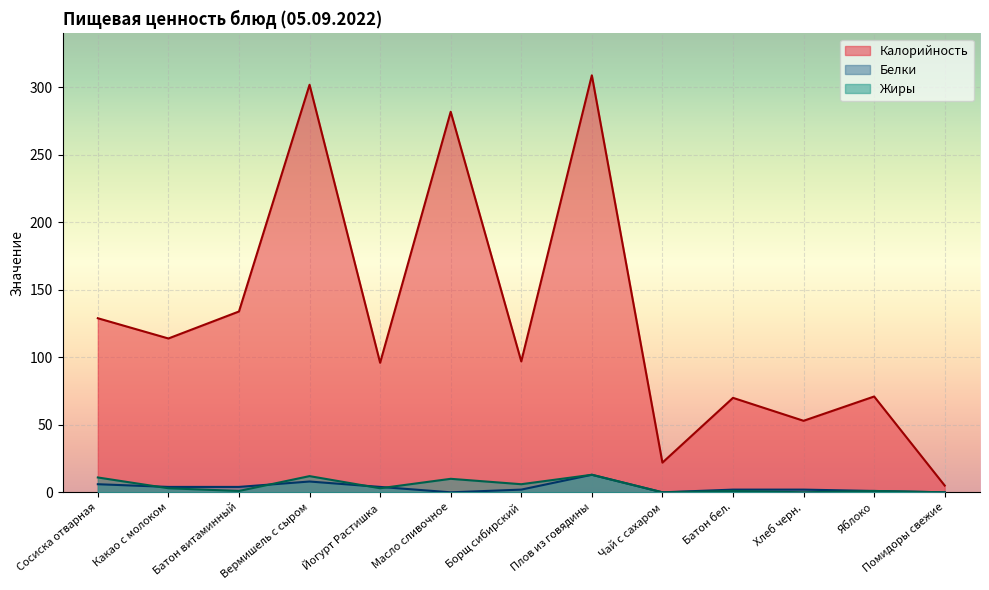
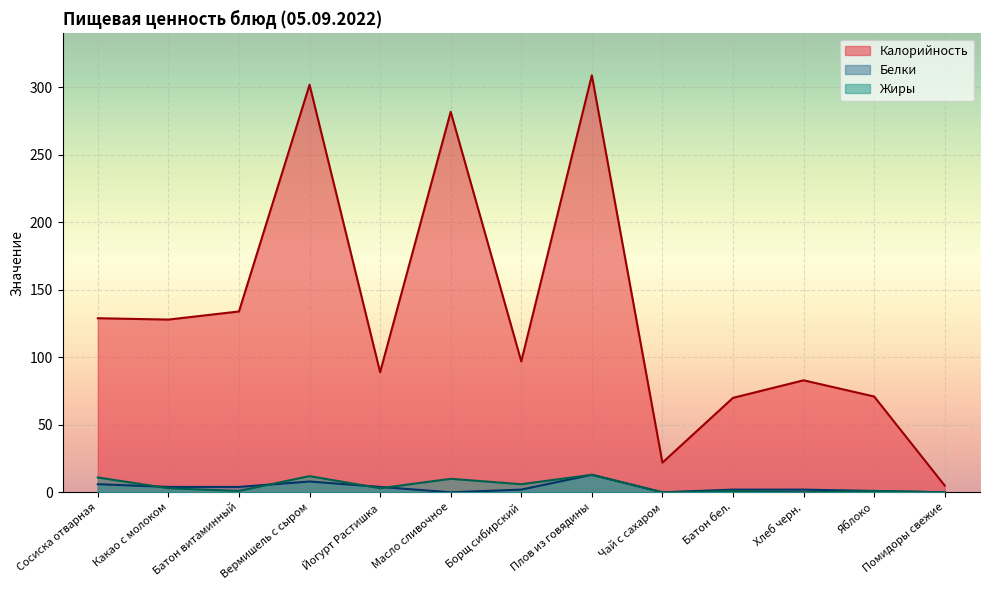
  {
    "Калорийность": {
      "Сосиска отварная": 129,
-     "Какао с молоком": 114,
+     "Какао с молоком": 128,
      "Батон витаминный": 134,
      "Вермишель с сыром": 302,
-     "Йогурт Растишка": 96,
+     "Йогурт Растишка": 89,
      "Масло сливочное": 282,
      "Борщ сибирский": 97,
      "Плов из говядины": 309,
      "Чай с сахаром": 22,
      "Батон бел.": 70,
-     "Хлеб черн.": 53,
+     "Хлеб черн.": 83,
      "Яблоко": 71,
      "Помидоры свежие": 5
    }
  }
